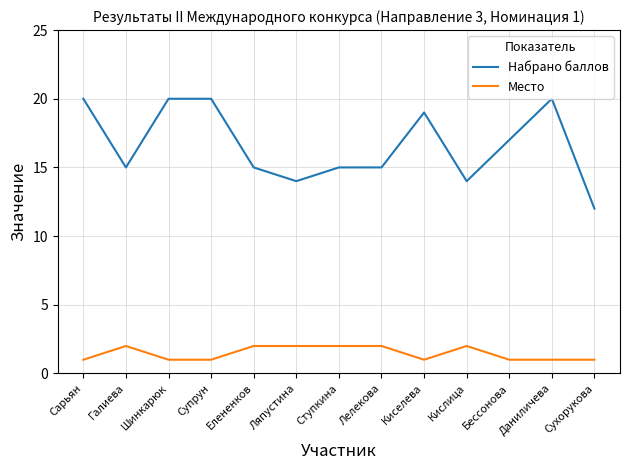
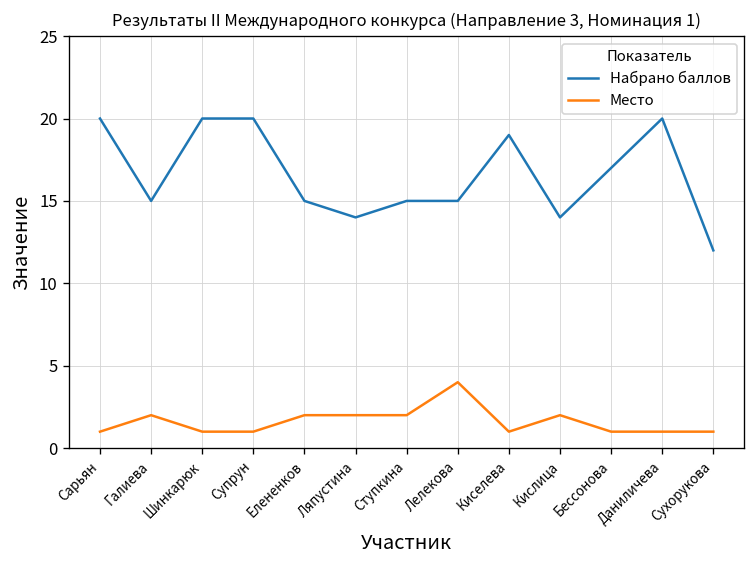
  {
    "Набрано баллов": {
      "Сарьян": 20,
      "Галиева": 15,
      "Шинкарюк": 20,
      "Супрун": 20,
      "Елененков": 15,
      "Ляпустина": 14,
      "Ступкина": 15,
      "Лелекова": 15,
      "Киселева": 19,
      "Кислица": 14,
      "Бессонова": 17,
      "Даниличева": 20,
      "Сухорукова": 12
    },
    "Место": {
      "Сарьян": 1,
      "Галиева": 2,
      "Шинкарюк": 1,
      "Супрун": 1,
      "Елененков": 2,
      "Ляпустина": 2,
      "Ступкина": 2,
-     "Лелекова": 2,
+     "Лелекова": 4,
      "Киселева": 1,
      "Кислица": 2,
      "Бессонова": 1,
      "Даниличева": 1,
      "Сухорукова": 1
    }
  }
